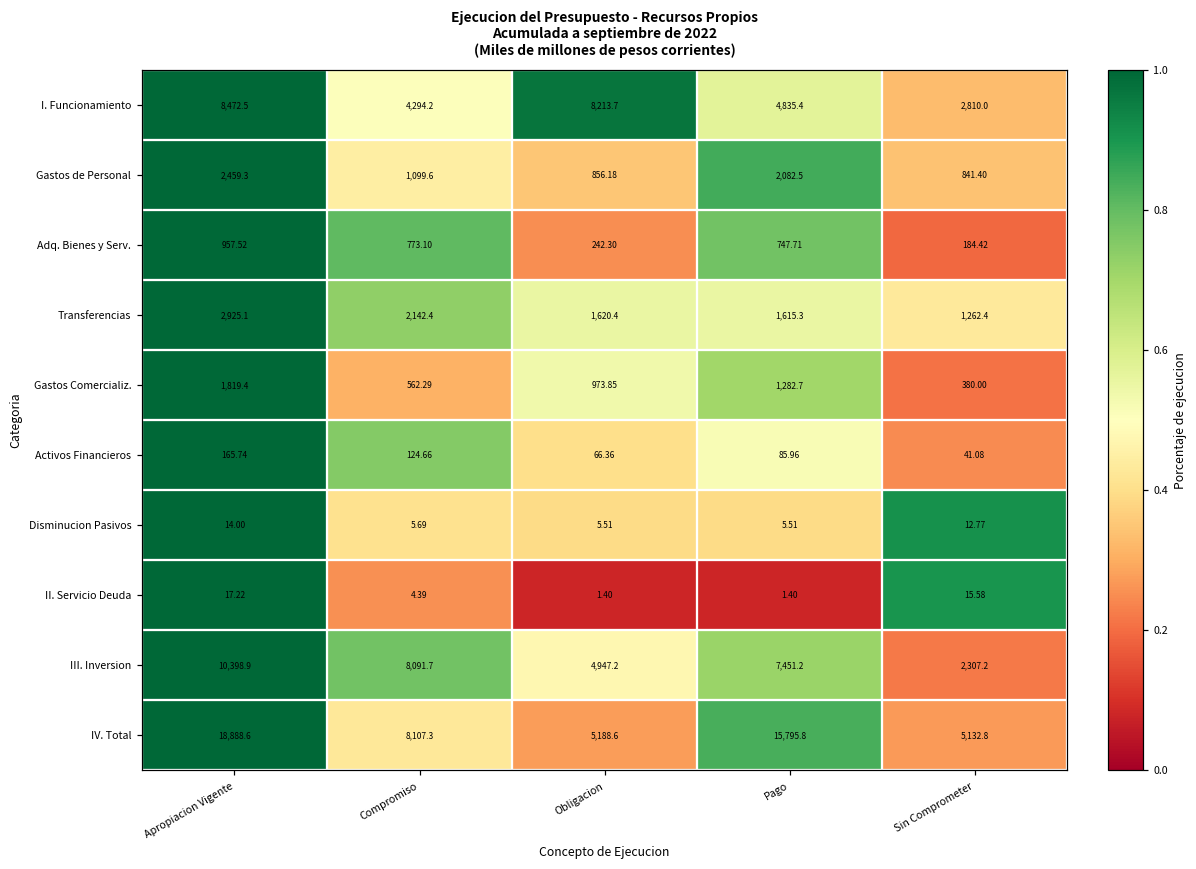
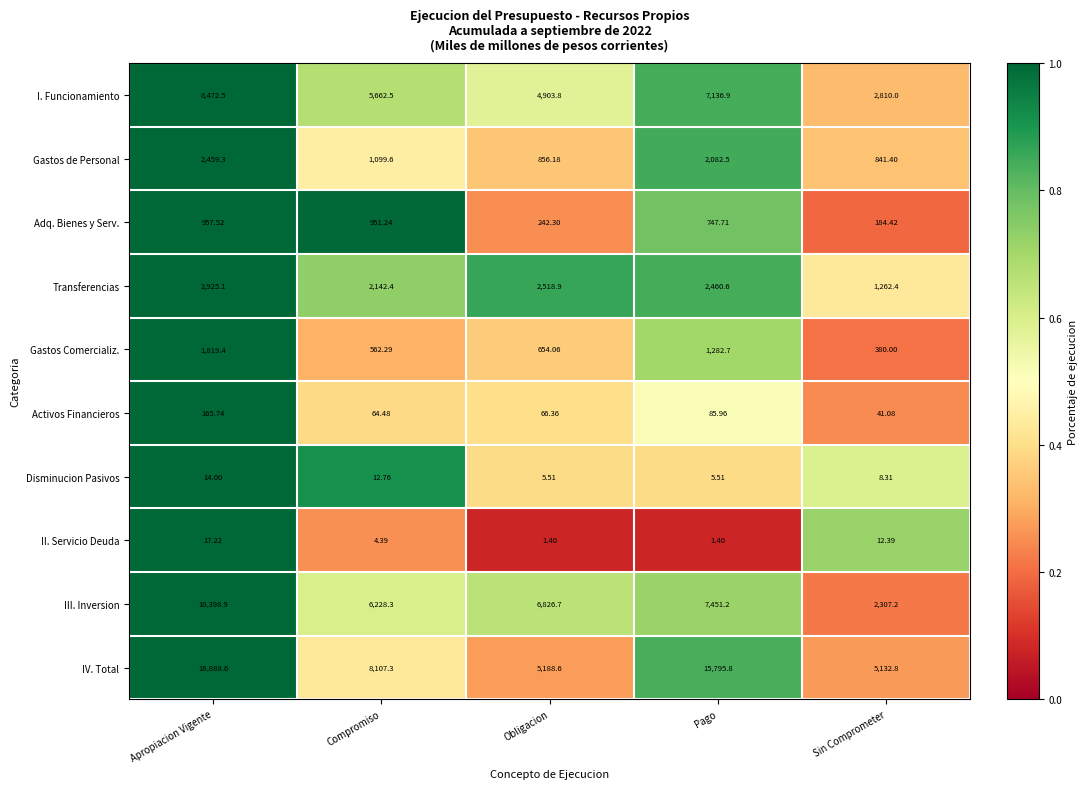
  {
    "I. Funcionamiento": {
      "Apropiacion Vigente": "8,472.5",
-     "Compromiso": "4,294.2",
-     "Obligacion": "8,213.7",
-     "Pago": "4,835.4",
+     "Compromiso": "5,662.5",
+     "Obligacion": "4,903.8",
+     "Pago": "7,136.9",
      "Sin Comprometer": "2,810.0"
    },
    "Gastos de Personal": {
      "Apropiacion Vigente": "2,459.3",
      "Compromiso": "1,099.6",
      "Obligacion": "856.18",
      "Pago": "2,082.5",
      "Sin Comprometer": "841.40"
    },
    "Adq. Bienes y Serv.": {
      "Apropiacion Vigente": "957.52",
-     "Compromiso": "773.10",
+     "Compromiso": "951.24",
      "Obligacion": "242.30",
      "Pago": "747.71",
      "Sin Comprometer": "184.42"
    },
    "Transferencias": {
      "Apropiacion Vigente": "2,925.1",
      "Compromiso": "2,142.4",
-     "Obligacion": "1,620.4",
-     "Pago": "1,615.3",
+     "Obligacion": "2,518.9",
+     "Pago": "2,460.6",
      "Sin Comprometer": "1,262.4"
    },
    "Gastos Comercializ.": {
      "Apropiacion Vigente": "1,819.4",
      "Compromiso": "562.29",
-     "Obligacion": "973.85",
+     "Obligacion": "654.06",
      "Pago": "1,282.7",
      "Sin Comprometer": "380.00"
    },
    "Activos Financieros": {
      "Apropiacion Vigente": "165.74",
-     "Compromiso": "124.66",
+     "Compromiso": "64.48",
      "Obligacion": "66.36",
      "Pago": "85.96",
      "Sin Comprometer": "41.08"
    },
    "Disminucion Pasivos": {
      "Apropiacion Vigente": "14.00",
-     "Compromiso": "5.69",
+     "Compromiso": "12.76",
      "Obligacion": "5.51",
      "Pago": "5.51",
-     "Sin Comprometer": "12.77"
+     "Sin Comprometer": "8.31"
    },
    "II. Servicio Deuda": {
      "Apropiacion Vigente": "17.22",
      "Compromiso": "4.39",
      "Obligacion": "1.40",
      "Pago": "1.40",
-     "Sin Comprometer": "15.58"
+     "Sin Comprometer": "12.39"
    },
    "III. Inversion": {
      "Apropiacion Vigente": "10,398.9",
-     "Compromiso": "8,091.7",
-     "Obligacion": "4,947.2",
+     "Compromiso": "6,228.3",
+     "Obligacion": "6,826.7",
      "Pago": "7,451.2",
      "Sin Comprometer": "2,307.2"
    },
    "IV. Total": {
      "Apropiacion Vigente": "18,888.6",
      "Compromiso": "8,107.3",
      "Obligacion": "5,188.6",
      "Pago": "15,795.8",
      "Sin Comprometer": "5,132.8"
    }
  }
